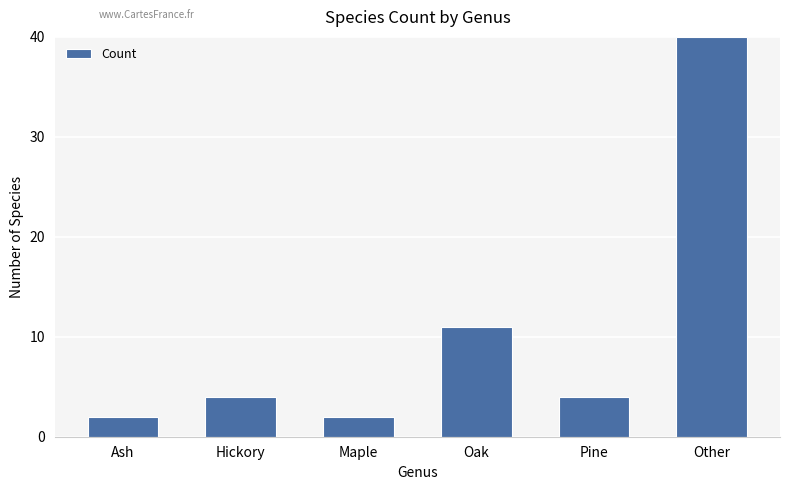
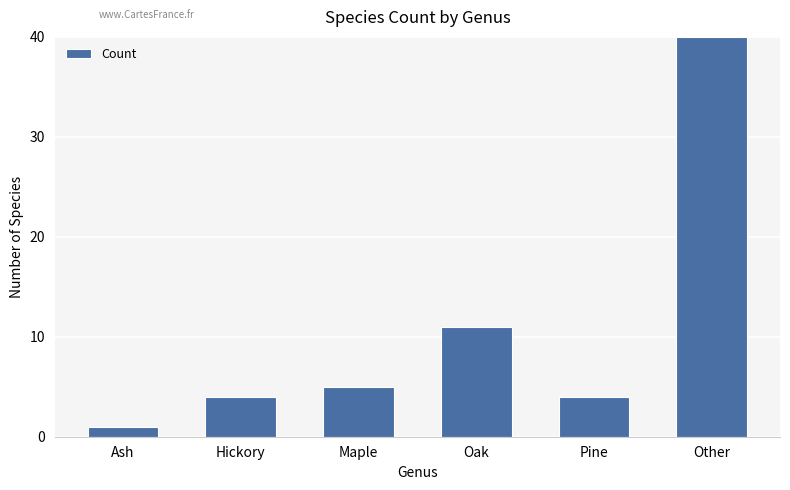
  {
-   "Ash": 2,
+   "Ash": 1,
    "Hickory": 4,
-   "Maple": 2,
+   "Maple": 5,
    "Oak": 11,
    "Pine": 4,
    "Other": 40
  }
